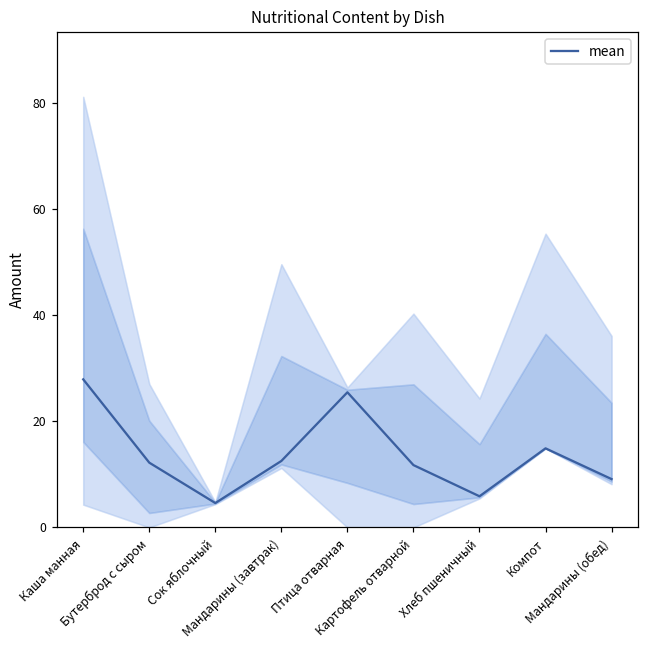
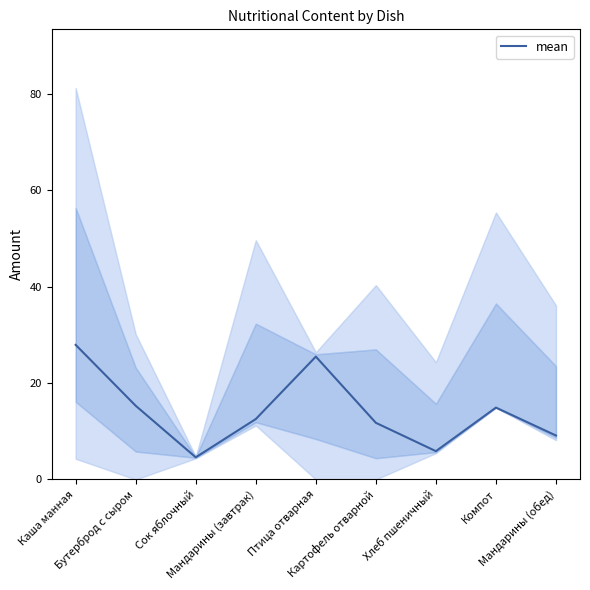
  {
    "mean": {
      "Каша манная": 28,
-     "Бутерброд с сыром": 12,
+     "Бутерброд с сыром": 15,
      "Мандарины (завтрак)": 13,
      "Картофель отварной": 12
    }
  }
